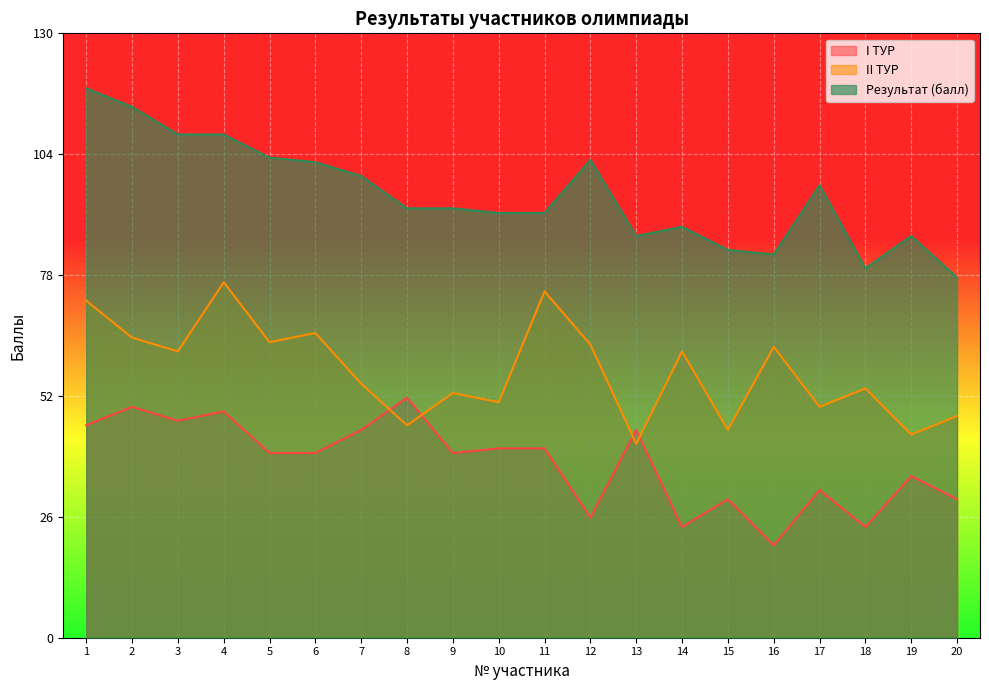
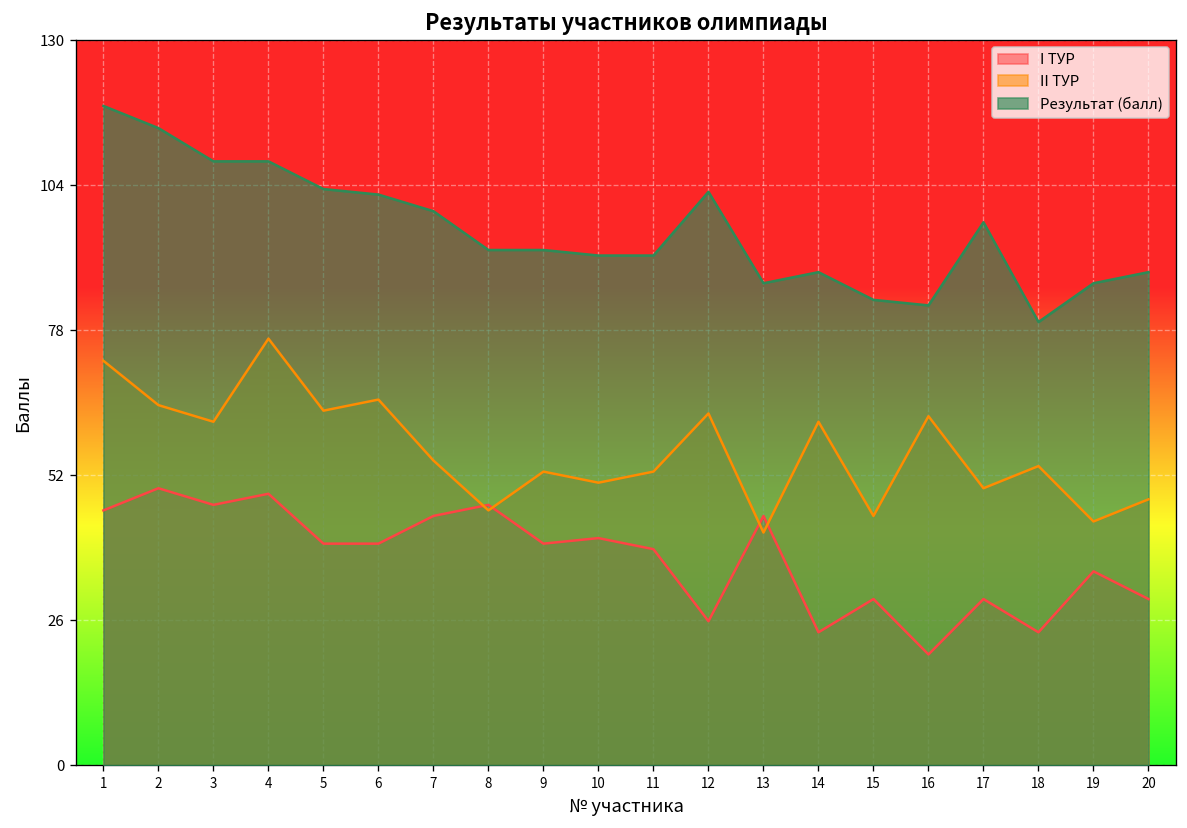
  {
    "I ТУР": {
      "1": 46,
      "2": 50,
      "3": 47,
      "4": 49,
      "5": 40,
      "6": 40,
      "7": 45,
-     "8": 52,
+     "8": 47,
      "9": 40,
      "10": 41,
-     "11": 41,
+     "11": 39,
      "12": 26,
      "13": 45,
      "14": 24,
      "15": 30,
      "16": 20,
-     "17": 32,
+     "17": 30,
      "18": 24,
      "19": 35,
      "20": 30
    },
    "II ТУР": {
      "1": 73,
      "2": 65,
      "3": 62,
      "4": 77,
      "5": 64,
      "6": 66,
      "7": 55,
      "8": 46,
      "9": 53,
      "10": 51,
-     "11": 75,
+     "11": 53,
      "12": 64,
      "13": 42,
      "14": 62,
      "15": 45,
      "16": 63,
      "17": 50,
      "18": 54,
      "19": 44,
      "20": 48
    },
    "Результат (балл)": {
      "1": 119,
      "2": 115,
      "3": 109,
      "4": 109,
      "5": 104,
      "6": 103,
      "7": 100,
      "8": 93,
      "9": 93,
      "10": 92,
      "11": 92,
      "12": 104,
      "13": 87,
      "14": 89,
      "15": 84,
      "16": 83,
      "17": 98,
      "18": 80,
      "19": 87,
-     "20": 78
+     "20": 89
    }
  }
